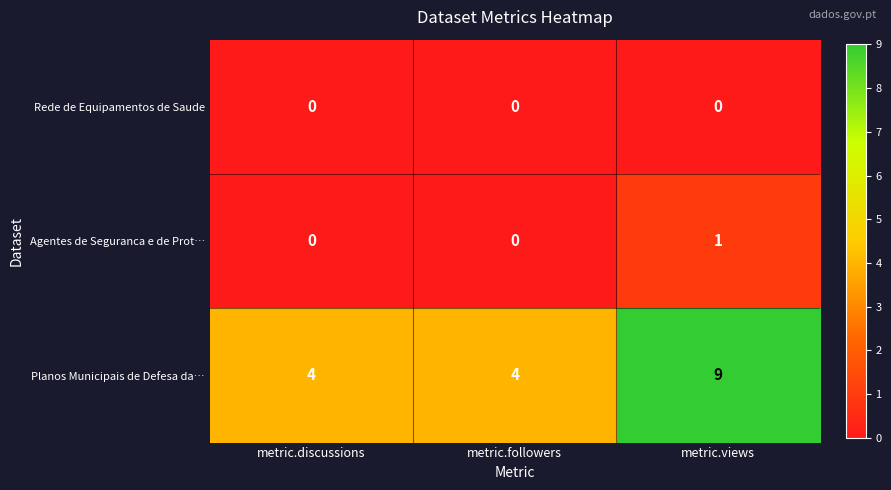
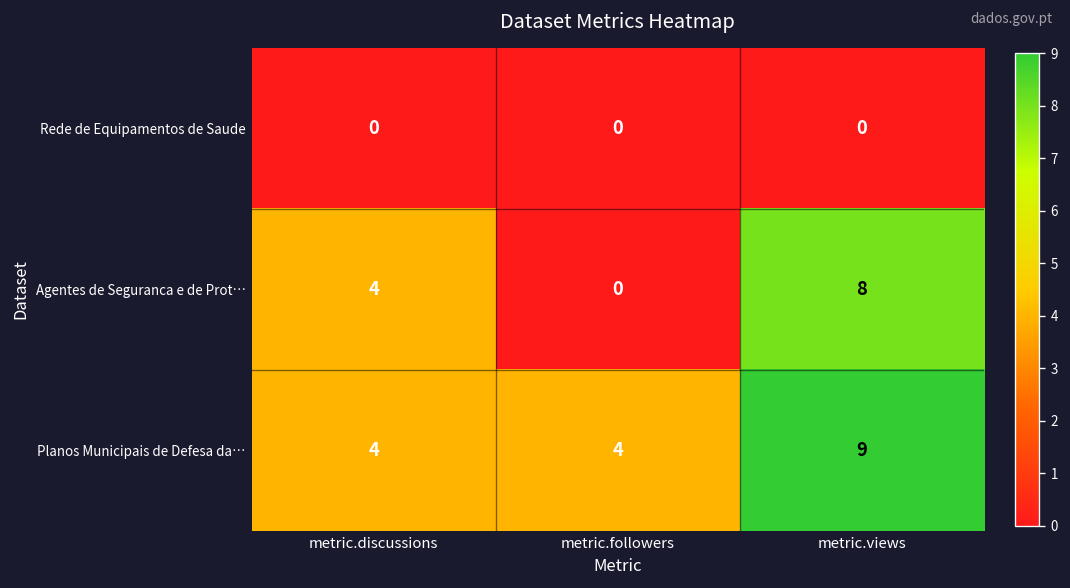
  {
    "Rede de Equipamentos de Saude": {
      "metric.discussions": 0,
      "metric.followers": 0,
      "metric.views": 0
    },
    "Agentes de Seguranca e de Prot…": {
-     "metric.discussions": 0,
+     "metric.discussions": 4,
      "metric.followers": 0,
-     "metric.views": 1
+     "metric.views": 8
    },
    "Planos Municipais de Defesa da…": {
      "metric.discussions": 4,
      "metric.followers": 4,
      "metric.views": 9
    }
  }
